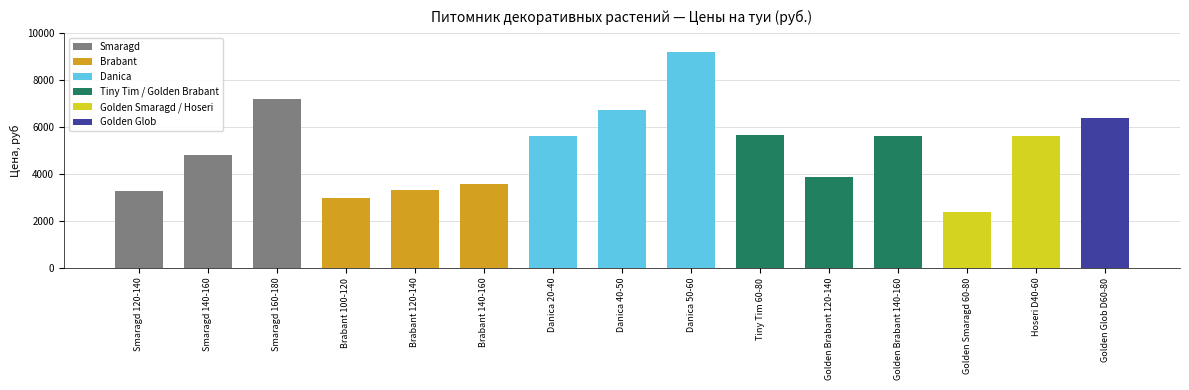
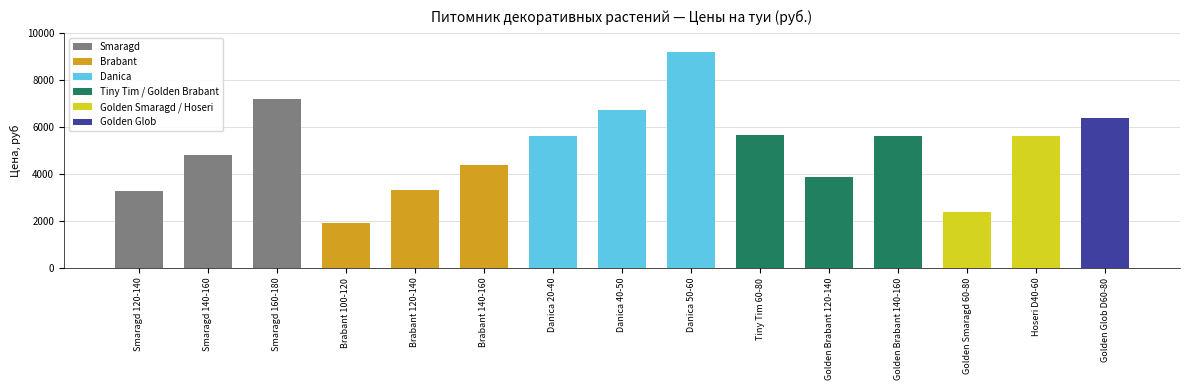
  {
    "Smaragd 120-140": 3300,
    "Smaragd 140-160": 4800,
    "Smaragd 160-180": 7200,
-   "Brabant 100-120": 3000,
+   "Brabant 100-120": 1900,
    "Brabant 120-140": 3300,
-   "Brabant 140-160": 3600,
+   "Brabant 140-160": 4400,
    "Danica 20-40": 5600,
    "Danica 40-50": 6700,
    "Danica 50-60": 9200,
    "Tiny Tim 60-80": 5700,
    "Golden Brabant 120-140": 3900,
    "Golden Brabant 140-160": 5600,
    "Golden Smaragd 60-80": 2400,
    "Hoseri D40-60": 5600,
    "Golden Glob D60-80": 6400
  }
